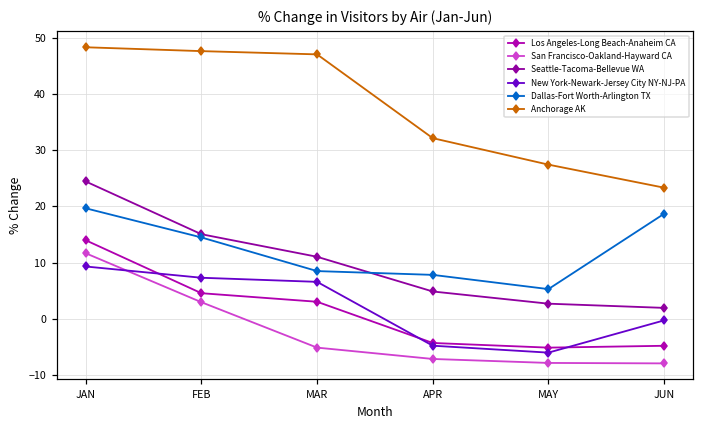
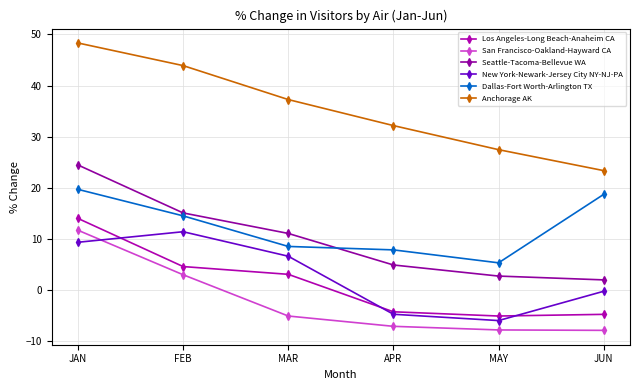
  {
    "San Francisco-Oakland-Hayward CA": {
      "JAN": 12,
      "FEB": 3,
      "MAR": -5,
      "APR": -7,
      "MAY": -8,
      "JUN": -8
    },
    "New York-Newark-Jersey City NY-NJ-PA": {
      "JAN": 9,
-     "FEB": 7,
+     "FEB": 11,
      "MAR": 7,
      "MAY": -6,
      "JUN": 0
    },
    "Dallas-Fort Worth-Arlington TX": {
      "JAN": 20,
      "FEB": 14,
      "MAR": 9,
      "APR": 8,
      "MAY": 5,
      "JUN": 19
    },
    "Anchorage AK": {
      "JAN": 48,
-     "FEB": 48,
-     "MAR": 47,
+     "FEB": 44,
+     "MAR": 37,
      "APR": 32,
      "MAY": 27,
      "JUN": 23
    }
  }
